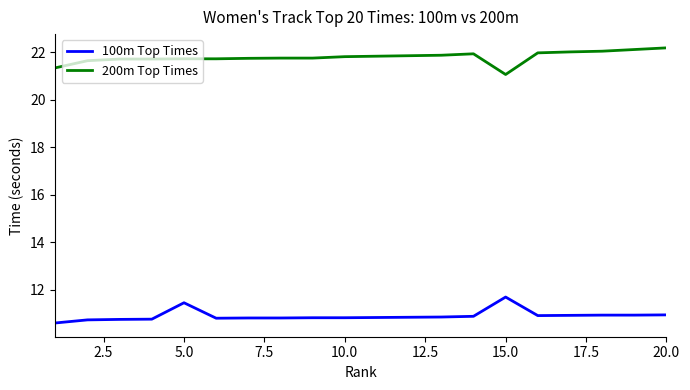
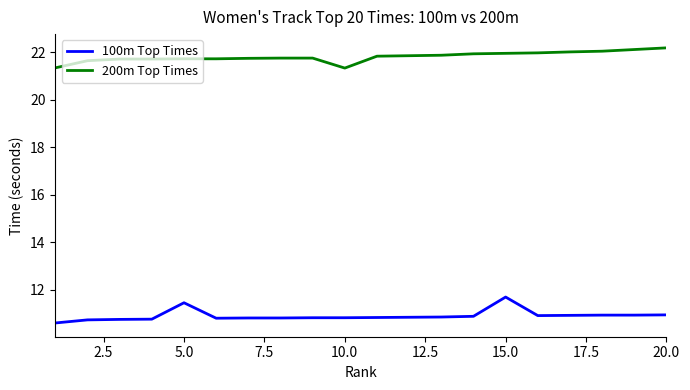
  {
    "100m Top Times": {
      "5.0": 11.5,
      "10.0": 10.8,
      "15.0": 11.7,
      "20.0": 11.0
    },
    "200m Top Times": {
-     "10.0": 21.8,
-     "15.0": 21.1,
+     "10.0": 21.3,
+     "15.0": 22.0,
      "20.0": 22.2
    }
  }
